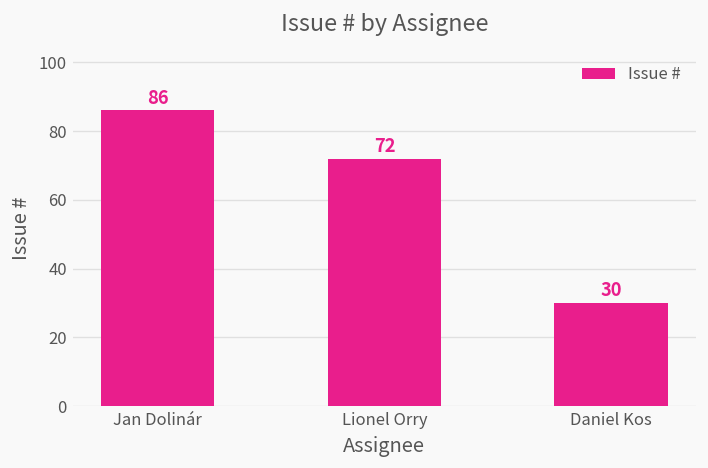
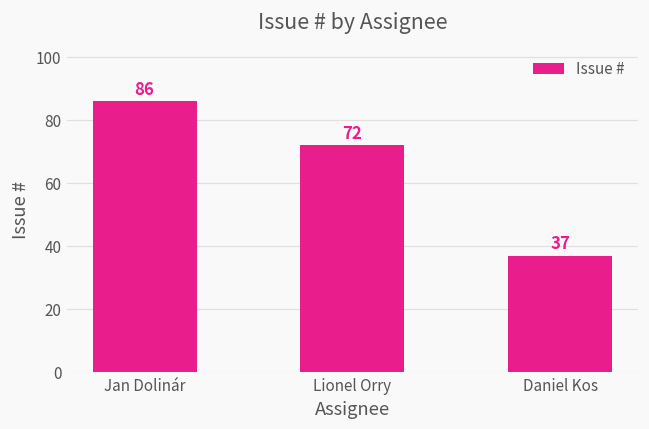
  {
    "Jan Dolinár": 86,
    "Lionel Orry": 72,
-   "Daniel Kos": 30
+   "Daniel Kos": 37
  }
